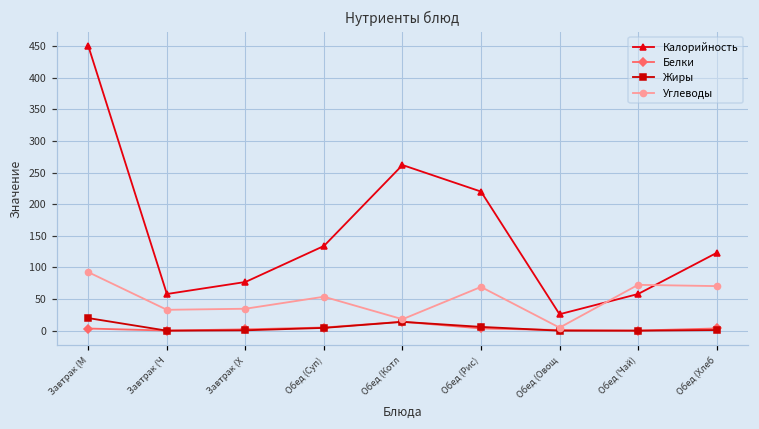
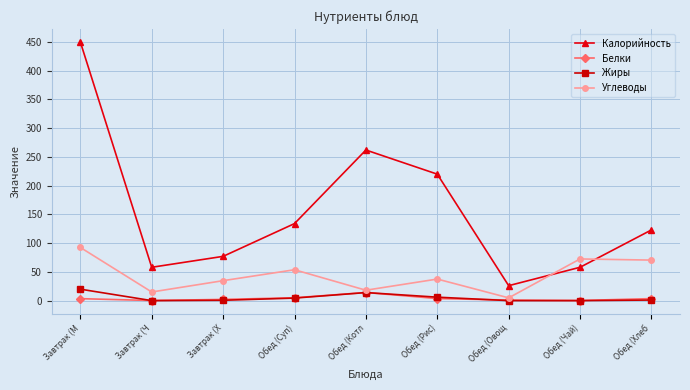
  {
    "Белки": {
      "Завтрак (М": 0
    },
    "Углеводы": {
      "Завтрак (М": 90,
-     "Завтрак (Ч": 30,
+     "Завтрак (Ч": 20,
      "Завтрак (Х": 30,
      "Обед (Суп)": 50,
-     "Обед (Рис)": 70,
+     "Обед (Рис)": 40,
      "Обед (Чай)": 70,
      "Обед (Хлеб": 70
    }
  }
